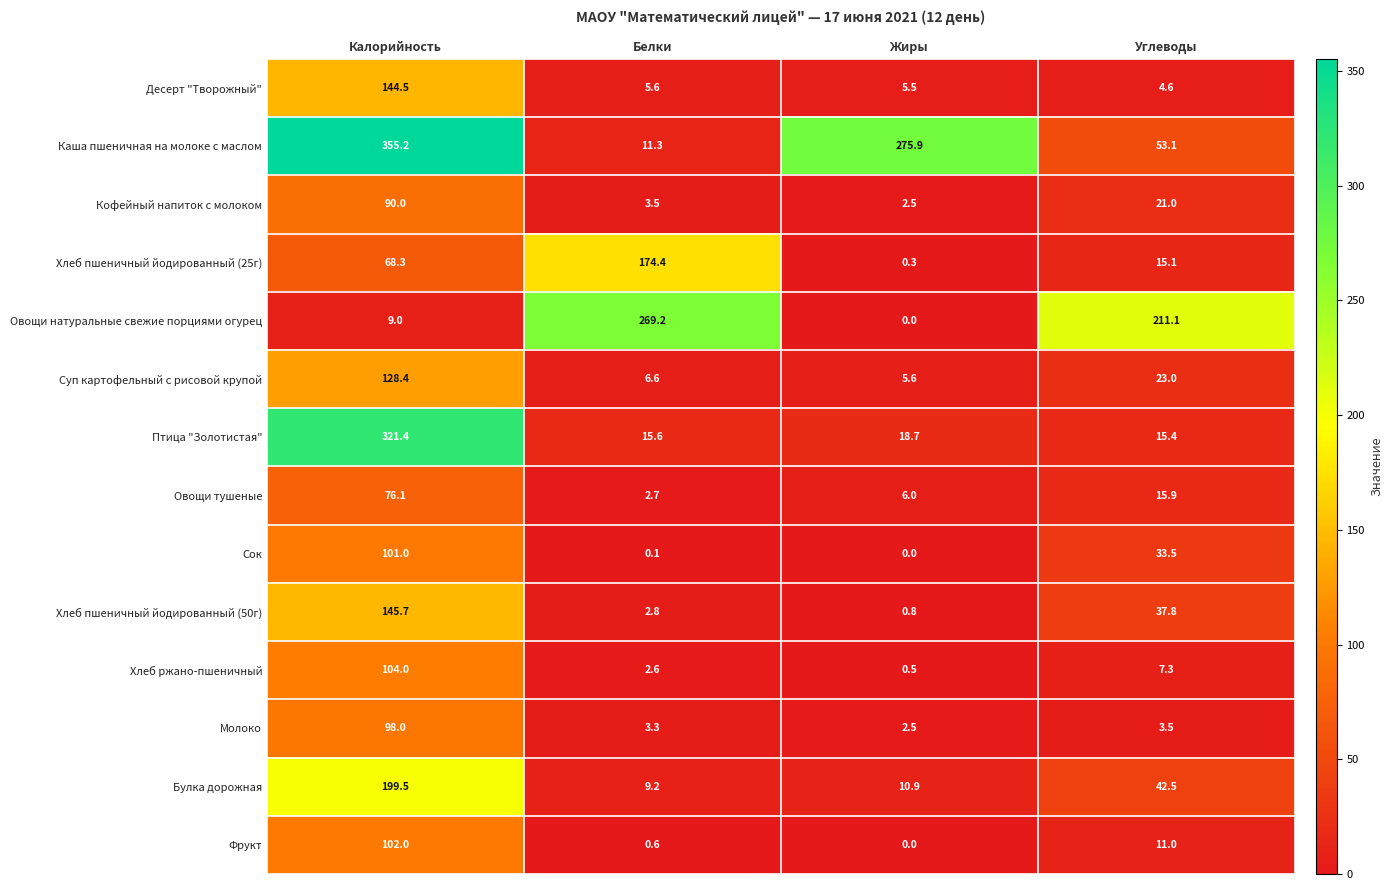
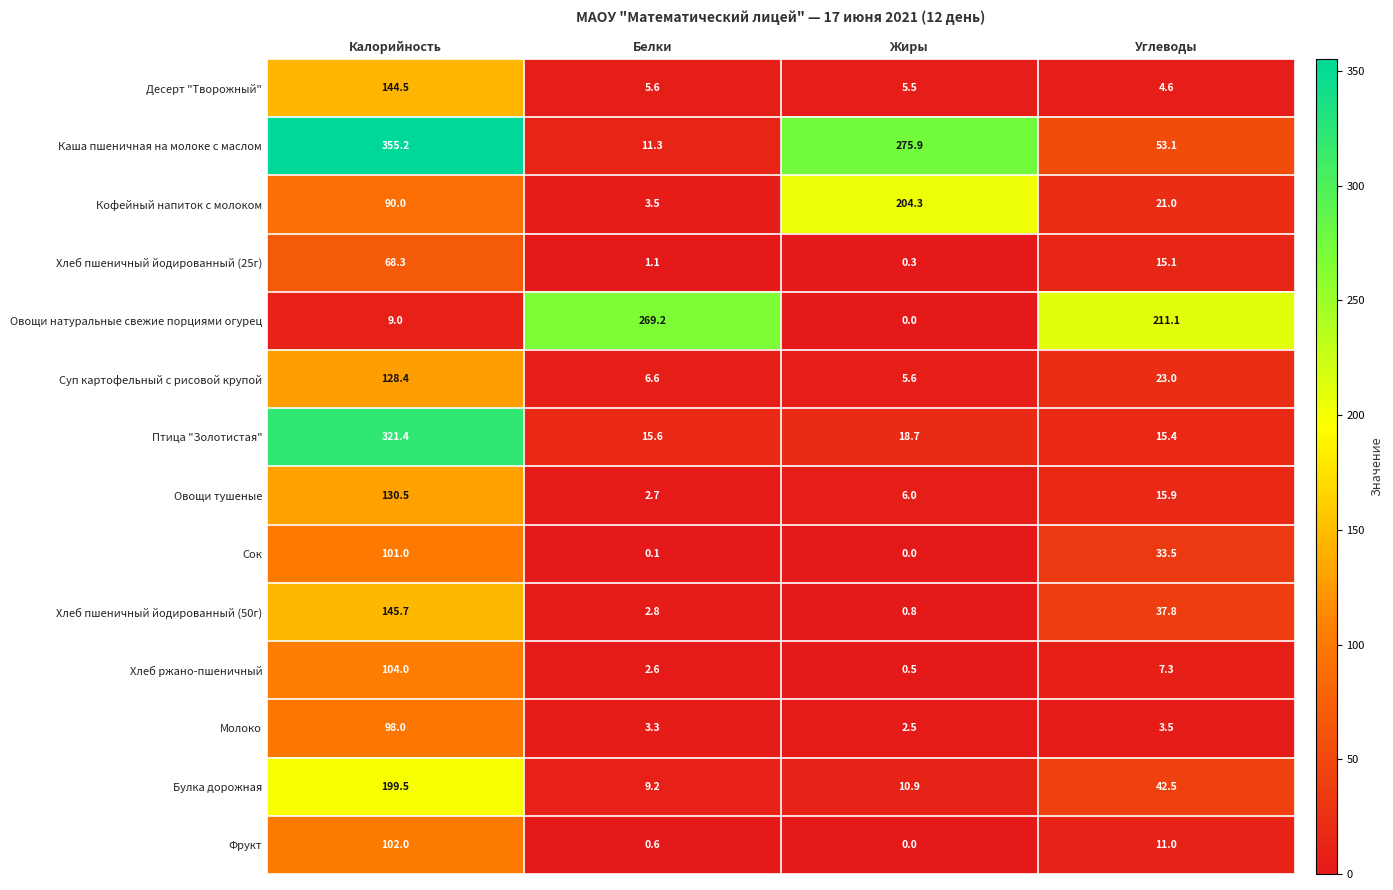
  {
    "Десерт \"Творожный\"": {
      "Калорийность": 144.5,
      "Белки": 5.6,
      "Жиры": 5.5,
      "Углеводы": 4.6
    },
    "Каша пшеничная на молоке с маслом": {
      "Калорийность": 355.2,
      "Белки": 11.3,
      "Жиры": 275.9,
      "Углеводы": 53.1
    },
    "Кофейный напиток с молоком": {
      "Калорийность": 90.0,
      "Белки": 3.5,
-     "Жиры": 2.5,
+     "Жиры": 204.3,
      "Углеводы": 21.0
    },
    "Хлеб пшеничный йодированный (25г)": {
      "Калорийность": 68.3,
-     "Белки": 174.4,
+     "Белки": 1.1,
      "Жиры": 0.3,
      "Углеводы": 15.1
    },
    "Овощи натуральные свежие порциями огурец": {
      "Калорийность": 9.0,
      "Белки": 269.2,
      "Жиры": 0.0,
      "Углеводы": 211.1
    },
    "Суп картофельный с рисовой крупой": {
      "Калорийность": 128.4,
      "Белки": 6.6,
      "Жиры": 5.6,
      "Углеводы": 23.0
    },
    "Птица \"Золотистая\"": {
      "Калорийность": 321.4,
      "Белки": 15.6,
      "Жиры": 18.7,
      "Углеводы": 15.4
    },
    "Овощи тушеные": {
-     "Калорийность": 76.1,
+     "Калорийность": 130.5,
      "Белки": 2.7,
      "Жиры": 6.0,
      "Углеводы": 15.9
    },
    "Сок": {
      "Калорийность": 101.0,
      "Белки": 0.1,
      "Жиры": 0.0,
      "Углеводы": 33.5
    },
    "Хлеб пшеничный йодированный (50г)": {
      "Калорийность": 145.7,
      "Белки": 2.8,
      "Жиры": 0.8,
      "Углеводы": 37.8
    },
    "Хлеб ржано-пшеничный": {
      "Калорийность": 104.0,
      "Белки": 2.6,
      "Жиры": 0.5,
      "Углеводы": 7.3
    },
    "Молоко": {
      "Калорийность": 98.0,
      "Белки": 3.3,
      "Жиры": 2.5,
      "Углеводы": 3.5
    },
    "Булка дорожная": {
      "Калорийность": 199.5,
      "Белки": 9.2,
      "Жиры": 10.9,
      "Углеводы": 42.5
    },
    "Фрукт": {
      "Калорийность": 102.0,
      "Белки": 0.6,
      "Жиры": 0.0,
      "Углеводы": 11.0
    }
  }
